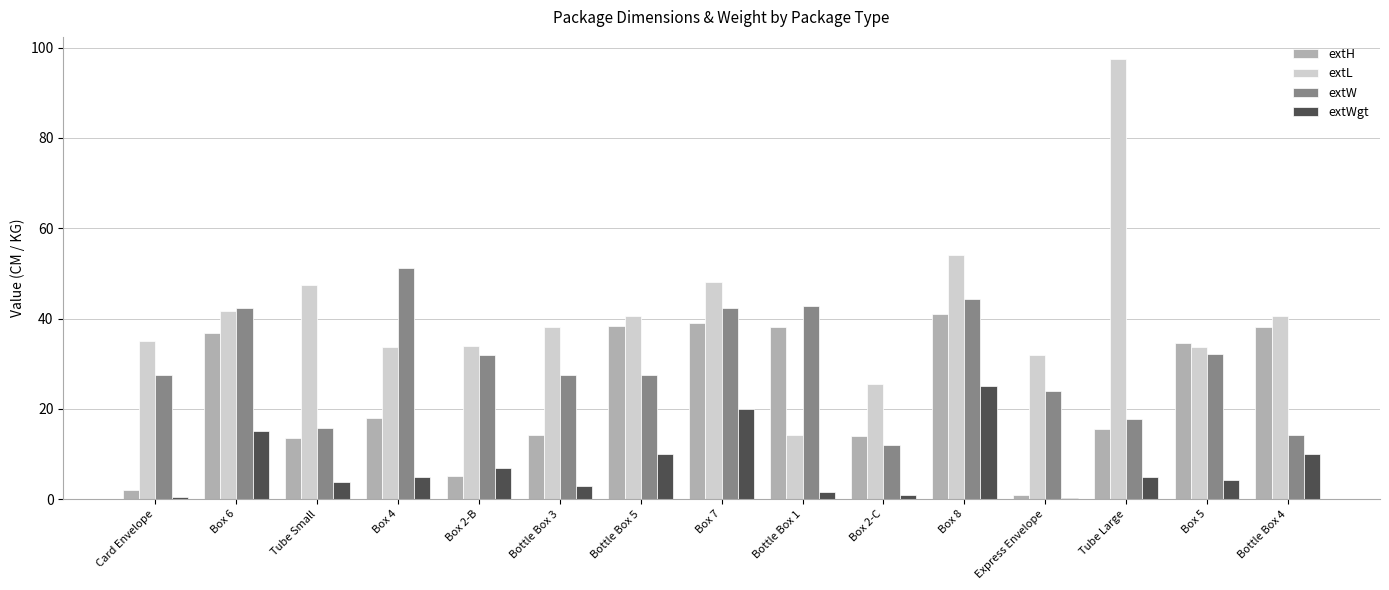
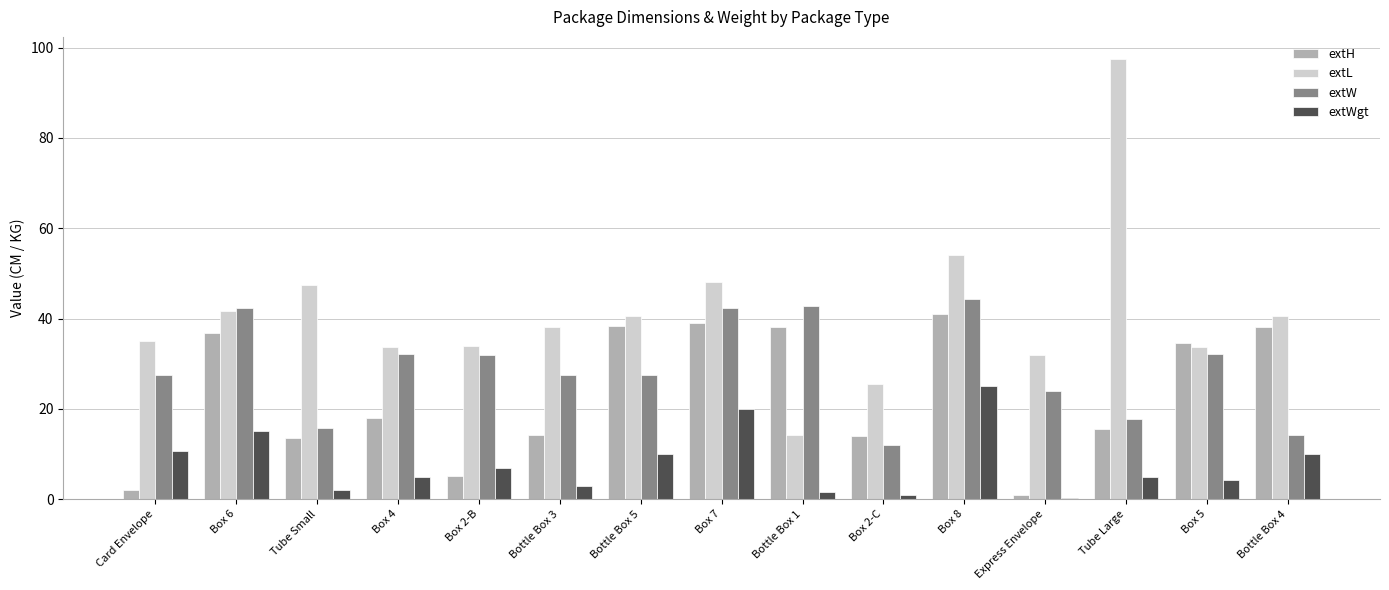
  {
    "extW": {
      "Card Envelope": 28,
      "Box 6": 42,
      "Tube Small": 16,
-     "Box 4": 51,
+     "Box 4": 32,
      "Box 2-B": 32,
      "Bottle Box 3": 27,
      "Bottle Box 5": 27,
      "Box 7": 42,
      "Bottle Box 1": 43,
      "Box 2-C": 12,
      "Box 8": 44,
      "Express Envelope": 24,
      "Tube Large": 18,
      "Box 5": 32,
      "Bottle Box 4": 14
    },
    "extWgt": {
-     "Card Envelope": 1,
+     "Card Envelope": 11,
      "Box 6": 15,
-     "Tube Small": 4,
+     "Tube Small": 2,
      "Box 4": 5,
      "Box 2-B": 7,
      "Bottle Box 3": 3,
      "Bottle Box 5": 10,
      "Box 7": 20,
      "Bottle Box 1": 2,
      "Box 2-C": 1,
      "Box 8": 25,
      "Tube Large": 5,
      "Box 5": 4,
      "Bottle Box 4": 10
    }
  }
